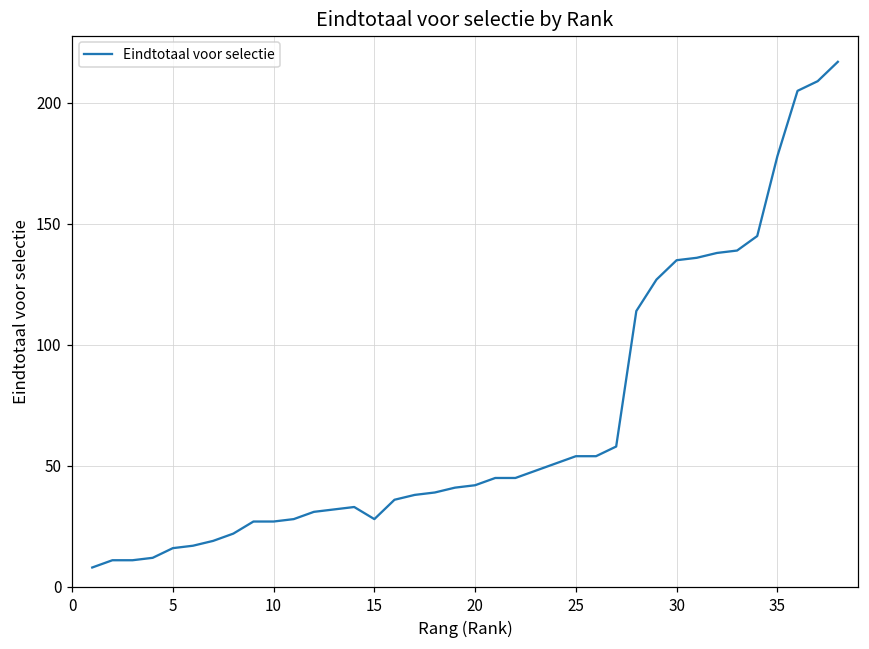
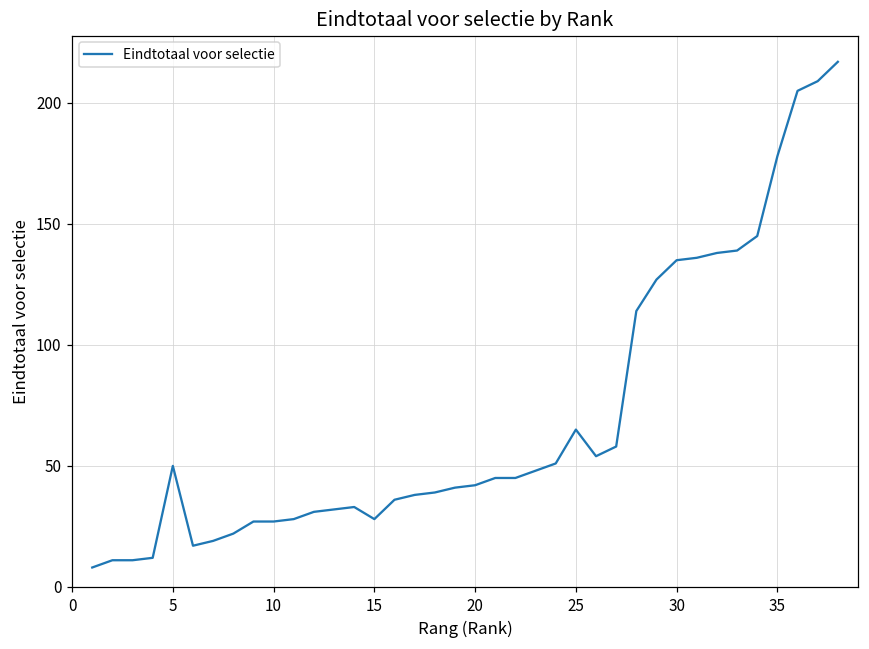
  {
-   "5": 16,
+   "5": 50,
    "10": 27,
    "15": 28,
    "20": 42,
-   "25": 54,
+   "25": 65,
    "30": 135,
    "35": 178
  }
